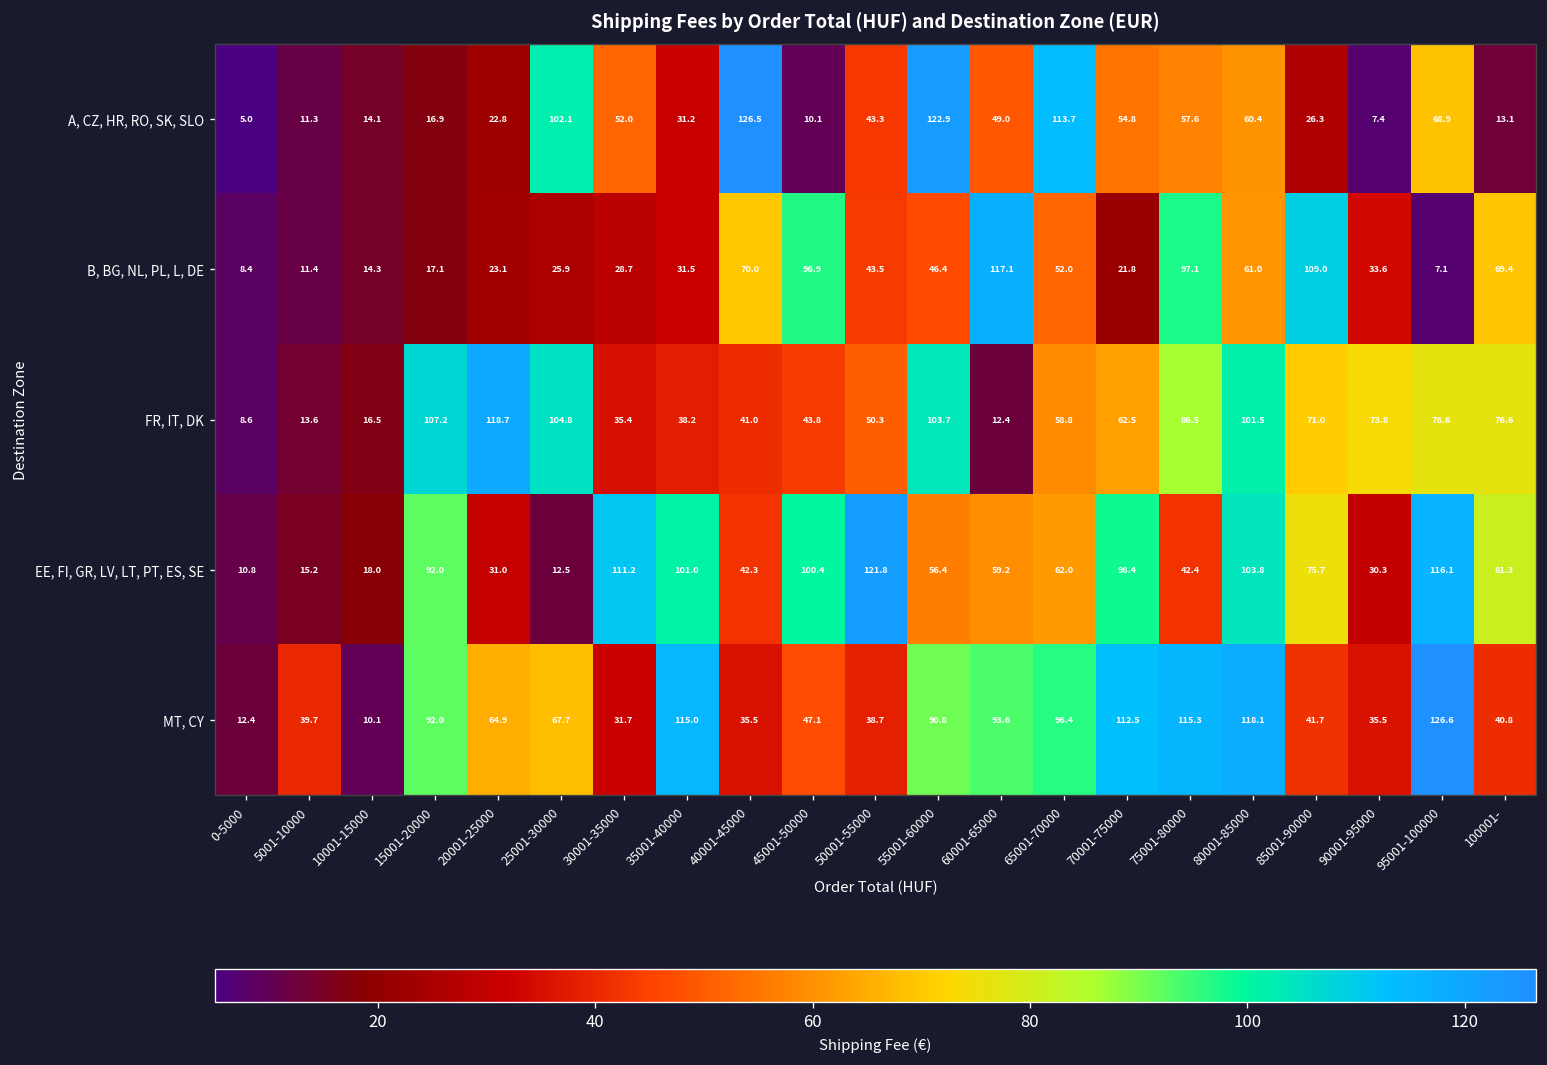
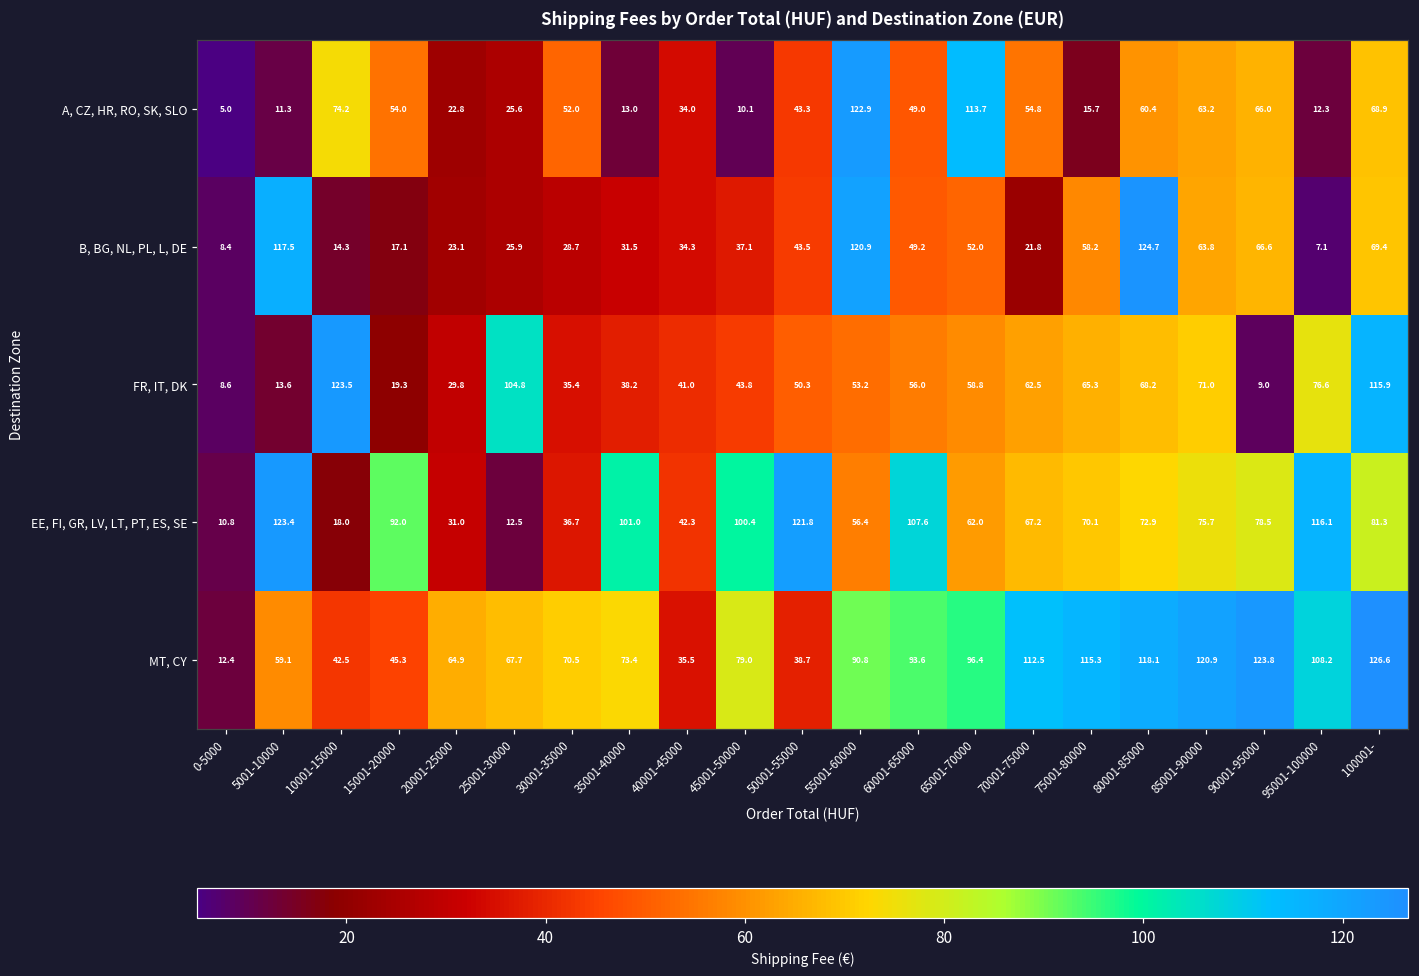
  {
    "A, CZ, HR, RO, SK, SLO": {
      "0-5000": 5.0,
      "5001-10000": 11.3,
-     "10001-15000": 14.1,
-     "15001-20000": 16.9,
+     "10001-15000": 74.2,
+     "15001-20000": 54.0,
      "20001-25000": 22.8,
-     "25001-30000": 102.1,
+     "25001-30000": 25.6,
      "30001-35000": 52.0,
-     "35001-40000": 31.2,
-     "40001-45000": 126.5,
+     "35001-40000": 13.0,
+     "40001-45000": 34.0,
      "45001-50000": 10.1,
      "50001-55000": 43.3,
      "55001-60000": 122.9,
      "60001-65000": 49.0,
      "65001-70000": 113.7,
      "70001-75000": 54.8,
-     "75001-80000": 57.6,
+     "75001-80000": 15.7,
      "80001-85000": 60.4,
-     "85001-90000": 26.3,
-     "90001-95000": 7.4,
-     "95001-100000": 68.9,
-     "100001-": 13.1
+     "85001-90000": 63.2,
+     "90001-95000": 66.0,
+     "95001-100000": 12.3,
+     "100001-": 68.9
    },
    "B, BG, NL, PL, L, DE": {
      "0-5000": 8.4,
-     "5001-10000": 11.4,
+     "5001-10000": 117.5,
      "10001-15000": 14.3,
      "15001-20000": 17.1,
      "20001-25000": 23.1,
      "25001-30000": 25.9,
      "30001-35000": 28.7,
      "35001-40000": 31.5,
-     "40001-45000": 70.0,
-     "45001-50000": 96.9,
+     "40001-45000": 34.3,
+     "45001-50000": 37.1,
      "50001-55000": 43.5,
-     "55001-60000": 46.4,
-     "60001-65000": 117.1,
+     "55001-60000": 120.9,
+     "60001-65000": 49.2,
      "65001-70000": 52.0,
      "70001-75000": 21.8,
-     "75001-80000": 97.1,
-     "80001-85000": 61.0,
-     "85001-90000": 109.0,
-     "90001-95000": 33.6,
+     "75001-80000": 58.2,
+     "80001-85000": 124.7,
+     "85001-90000": 63.8,
+     "90001-95000": 66.6,
      "95001-100000": 7.1,
      "100001-": 69.4
    },
    "FR, IT, DK": {
      "0-5000": 8.6,
      "5001-10000": 13.6,
-     "10001-15000": 16.5,
-     "15001-20000": 107.2,
-     "20001-25000": 118.7,
+     "10001-15000": 123.5,
+     "15001-20000": 19.3,
+     "20001-25000": 29.8,
      "25001-30000": 104.8,
      "30001-35000": 35.4,
      "35001-40000": 38.2,
      "40001-45000": 41.0,
      "45001-50000": 43.8,
      "50001-55000": 50.3,
-     "55001-60000": 103.7,
-     "60001-65000": 12.4,
+     "55001-60000": 53.2,
+     "60001-65000": 56.0,
      "65001-70000": 58.8,
      "70001-75000": 62.5,
-     "75001-80000": 86.5,
-     "80001-85000": 101.5,
+     "75001-80000": 65.3,
+     "80001-85000": 68.2,
      "85001-90000": 71.0,
-     "90001-95000": 73.8,
+     "90001-95000": 9.0,
      "95001-100000": 76.6,
-     "100001-": 76.6
+     "100001-": 115.9
    },
    "EE, FI, GR, LV, LT, PT, ES, SE": {
      "0-5000": 10.8,
-     "5001-10000": 15.2,
+     "5001-10000": 123.4,
      "10001-15000": 18.0,
      "15001-20000": 92.0,
      "20001-25000": 31.0,
      "25001-30000": 12.5,
-     "30001-35000": 111.2,
+     "30001-35000": 36.7,
      "35001-40000": 101.0,
      "40001-45000": 42.3,
      "45001-50000": 100.4,
      "50001-55000": 121.8,
      "55001-60000": 56.4,
-     "60001-65000": 59.2,
+     "60001-65000": 107.6,
      "65001-70000": 62.0,
-     "70001-75000": 98.4,
-     "75001-80000": 42.4,
-     "80001-85000": 103.8,
+     "70001-75000": 67.2,
+     "75001-80000": 70.1,
+     "80001-85000": 72.9,
      "85001-90000": 75.7,
-     "90001-95000": 30.3,
+     "90001-95000": 78.5,
      "95001-100000": 116.1,
      "100001-": 81.3
    },
    "MT, CY": {
      "0-5000": 12.4,
-     "5001-10000": 39.7,
-     "10001-15000": 10.1,
-     "15001-20000": 92.0,
+     "5001-10000": 59.1,
+     "10001-15000": 42.5,
+     "15001-20000": 45.3,
      "20001-25000": 64.9,
      "25001-30000": 67.7,
-     "30001-35000": 31.7,
-     "35001-40000": 115.0,
+     "30001-35000": 70.5,
+     "35001-40000": 73.4,
      "40001-45000": 35.5,
-     "45001-50000": 47.1,
+     "45001-50000": 79.0,
      "50001-55000": 38.7,
      "55001-60000": 90.8,
      "60001-65000": 93.6,
      "65001-70000": 96.4,
      "70001-75000": 112.5,
      "75001-80000": 115.3,
      "80001-85000": 118.1,
-     "85001-90000": 41.7,
-     "90001-95000": 35.5,
-     "95001-100000": 126.6,
-     "100001-": 40.8
+     "85001-90000": 120.9,
+     "90001-95000": 123.8,
+     "95001-100000": 108.2,
+     "100001-": 126.6
    }
  }
